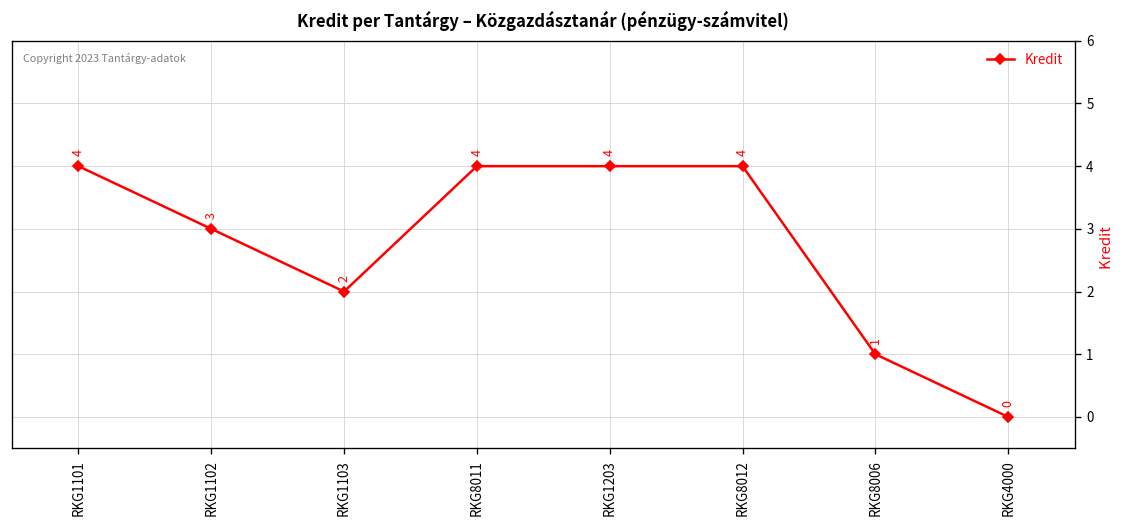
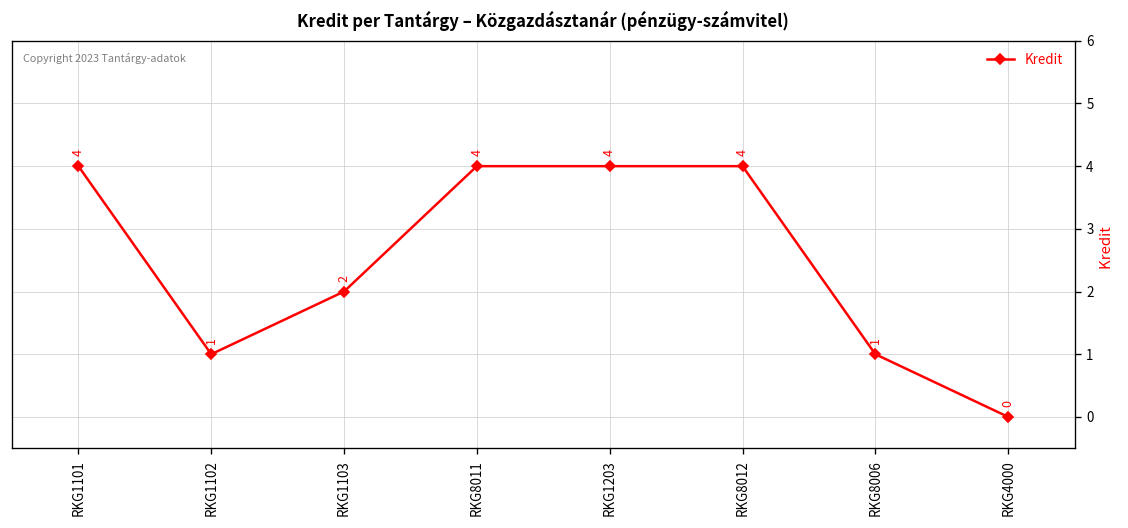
  {
    "RKG1101": 4,
-   "RKG1102": 3,
+   "RKG1102": 1,
    "RKG1103": 2,
    "RKG8011": 4,
    "RKG1203": 4,
    "RKG8012": 4,
    "RKG8006": 1,
    "RKG4000": 0
  }
